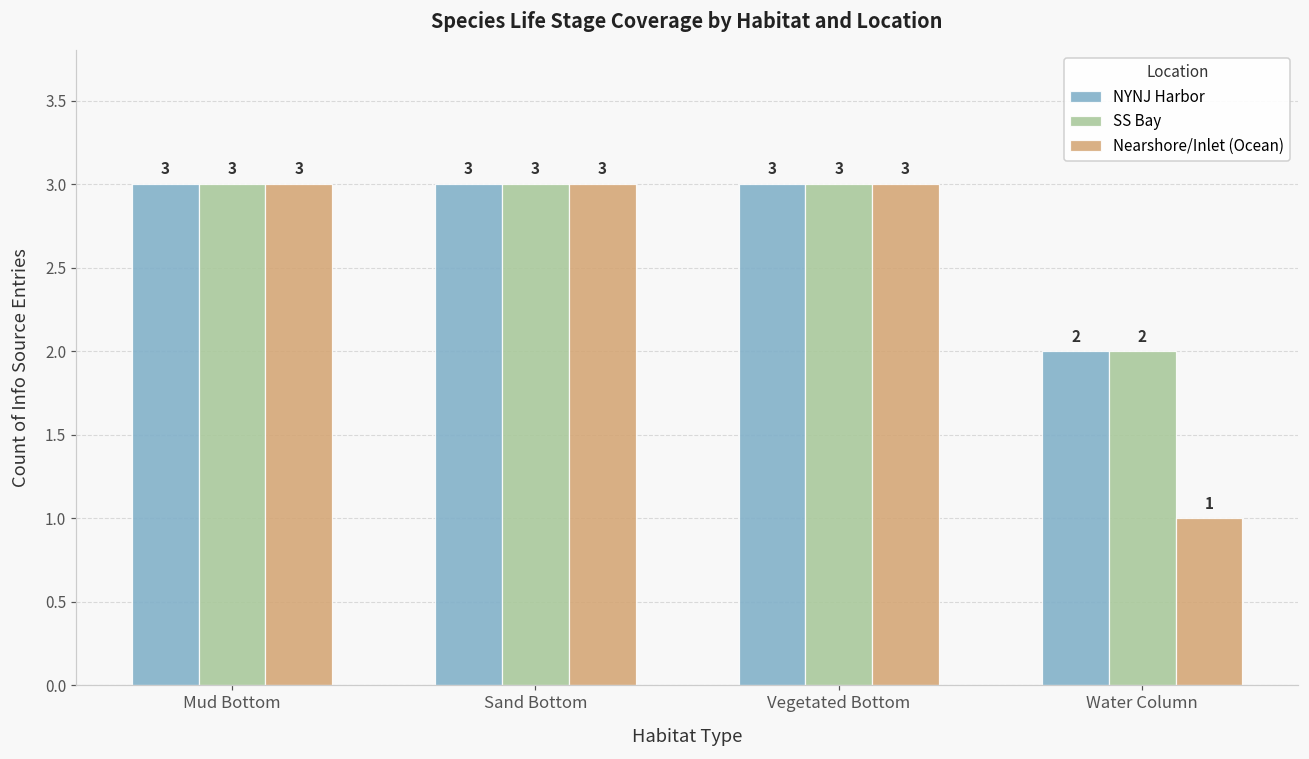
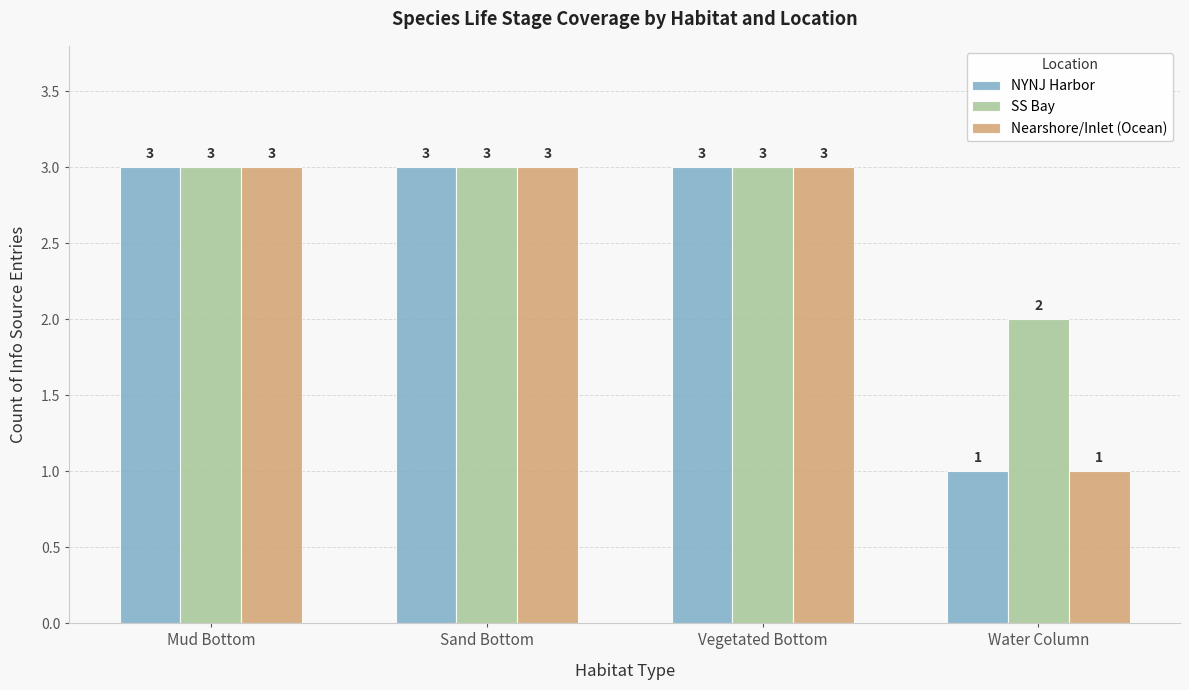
  {
    "NYNJ Harbor": {
      "Mud Bottom": 3,
      "Sand Bottom": 3,
      "Vegetated Bottom": 3,
-     "Water Column": 2
+     "Water Column": 1
    },
    "SS Bay": {
      "Mud Bottom": 3,
      "Sand Bottom": 3,
      "Vegetated Bottom": 3,
      "Water Column": 2
    },
    "Nearshore/Inlet (Ocean)": {
      "Mud Bottom": 3,
      "Sand Bottom": 3,
      "Vegetated Bottom": 3,
      "Water Column": 1
    }
  }
